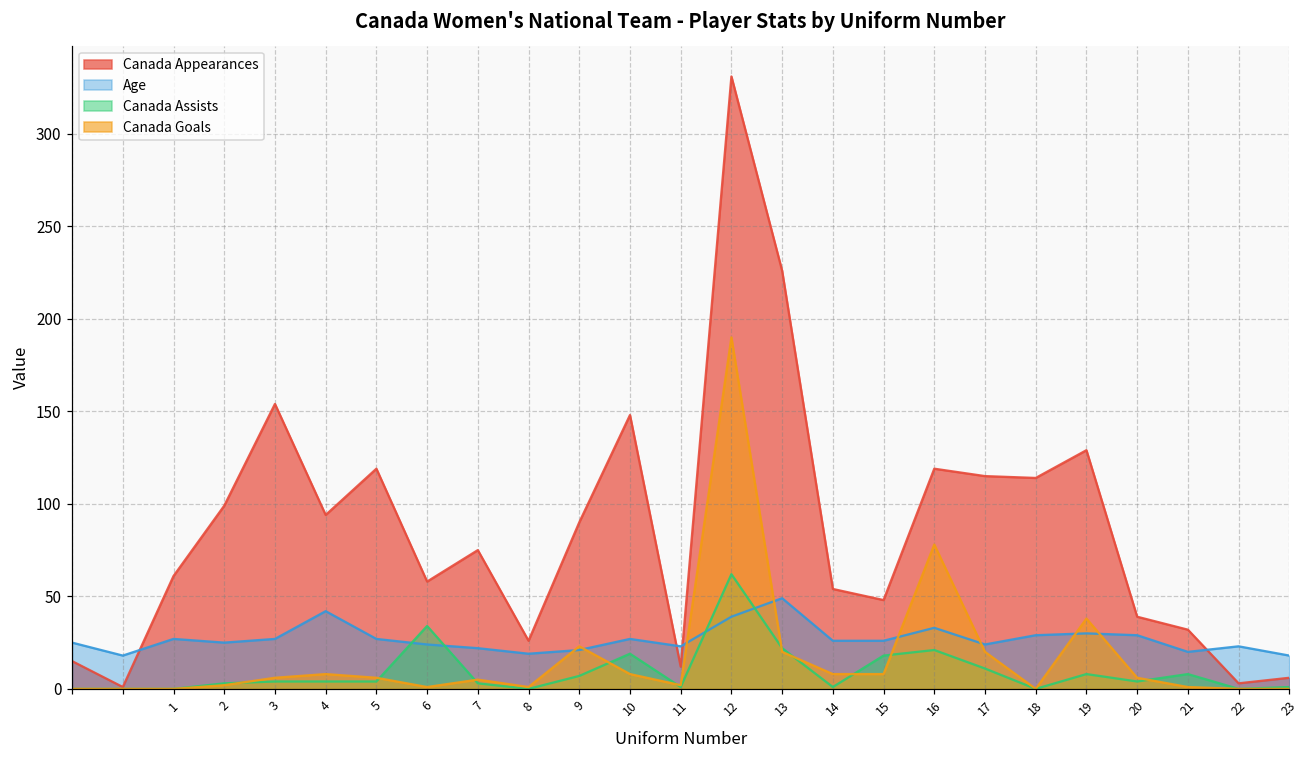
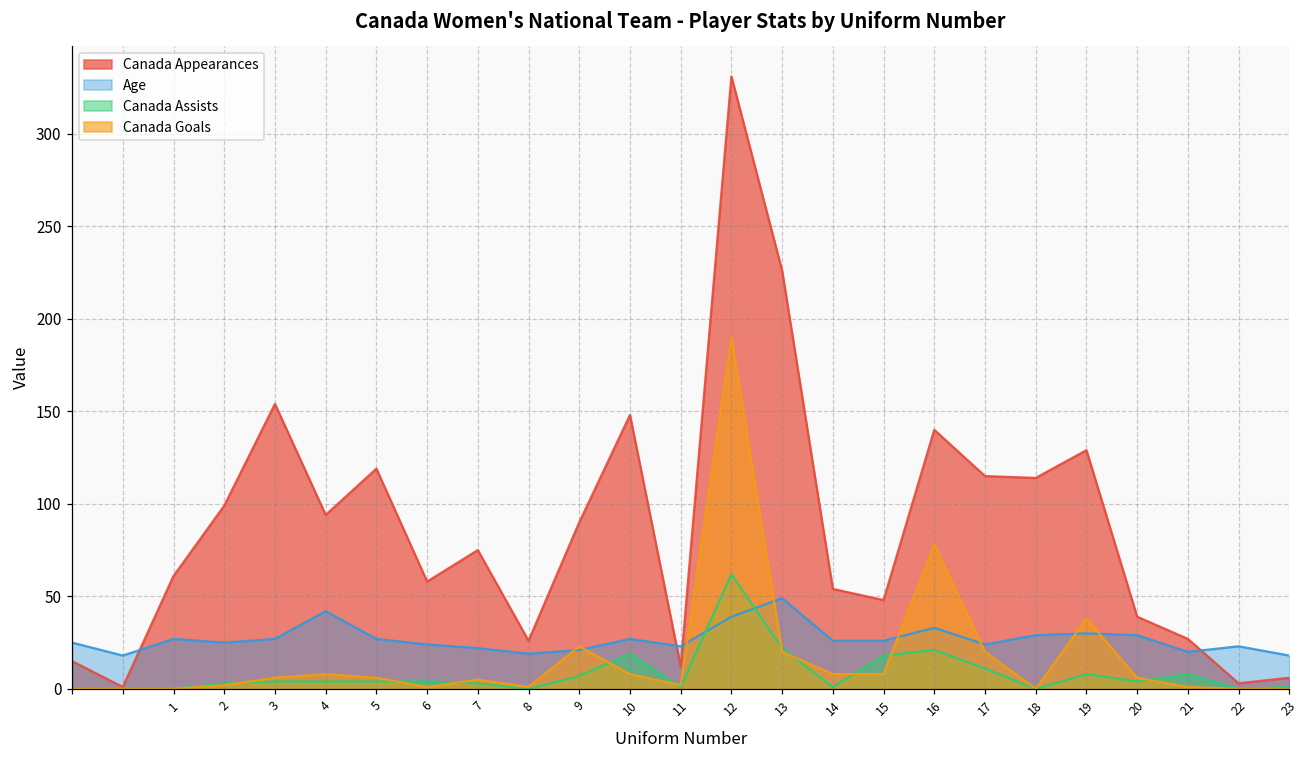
  {
    "Canada Appearances": {
      "1": 61,
      "2": 99,
      "3": 154,
      "4": 94,
      "5": 119,
      "6": 58,
      "7": 75,
      "8": 26,
      "9": 90,
      "10": 148,
      "11": 12,
      "12": 331,
      "13": 226,
      "14": 54,
      "15": 48,
-     "16": 119,
+     "16": 140,
      "17": 115,
      "18": 114,
      "19": 129,
      "20": 39,
-     "21": 32,
+     "21": 27,
      "22": 3,
      "23": 6
    },
    "Age": {
      "1": 27,
      "2": 25,
      "3": 27,
      "4": 42,
      "5": 27,
      "6": 24,
      "7": 22,
      "8": 19,
      "9": 21,
      "10": 27,
      "11": 23,
      "12": 39,
      "13": 49,
      "14": 26,
      "15": 26,
      "16": 33,
      "17": 24,
      "18": 29,
      "19": 30,
      "20": 29,
      "21": 20,
      "22": 23,
      "23": 18
    },
    "Canada Assists": {
      "3": 4,
      "4": 4,
      "5": 4,
-     "6": 34,
+     "6": 4,
      "7": 3,
      "9": 7,
      "10": 19,
      "12": 62,
      "13": 22,
      "14": 1,
      "15": 18,
      "16": 21,
      "17": 11,
      "19": 8,
      "20": 4,
      "21": 8
    },
    "Canada Goals": {
      "3": 6,
      "4": 8,
      "5": 6,
      "6": 1,
      "7": 5,
      "9": 23,
      "10": 8,
      "12": 190,
      "13": 20,
      "14": 8,
      "15": 8,
      "16": 78,
      "17": 20,
      "19": 38,
      "20": 6,
      "21": 1
    }
  }
